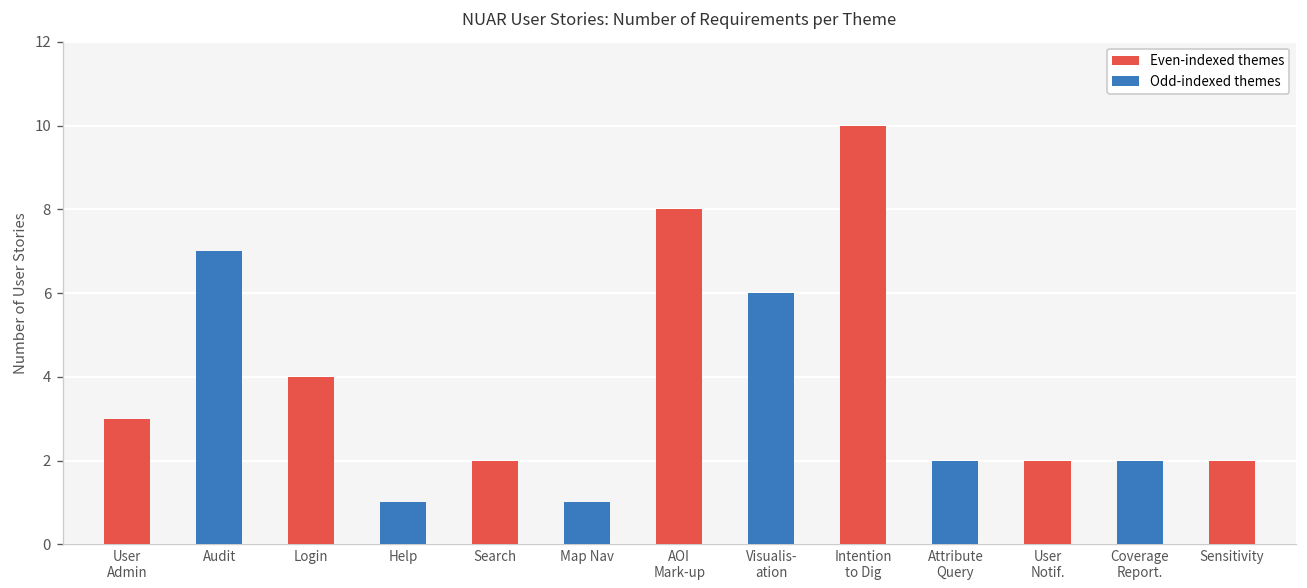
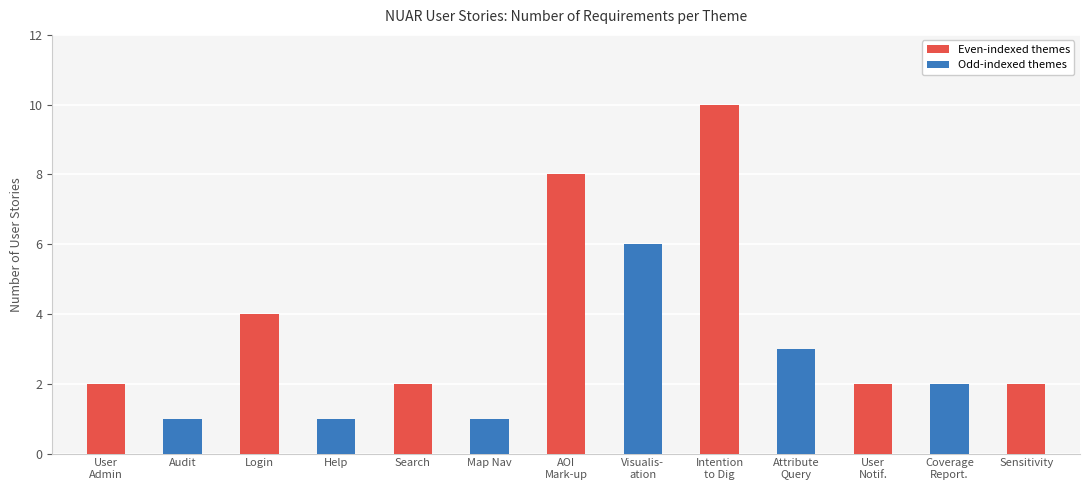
  {
-   "User Admin": 3,
-   "Audit": 7,
+   "User Admin": 2,
+   "Audit": 1,
    "Login": 4,
    "Help": 1,
    "Search": 2,
    "Map Nav": 1,
    "AOI Mark-up": 8,
    "Visualis- ation": 6,
    "Intention to Dig": 10,
-   "Attribute Query": 2,
+   "Attribute Query": 3,
    "User Notif.": 2,
    "Coverage Report.": 2,
    "Sensitivity": 2
  }
